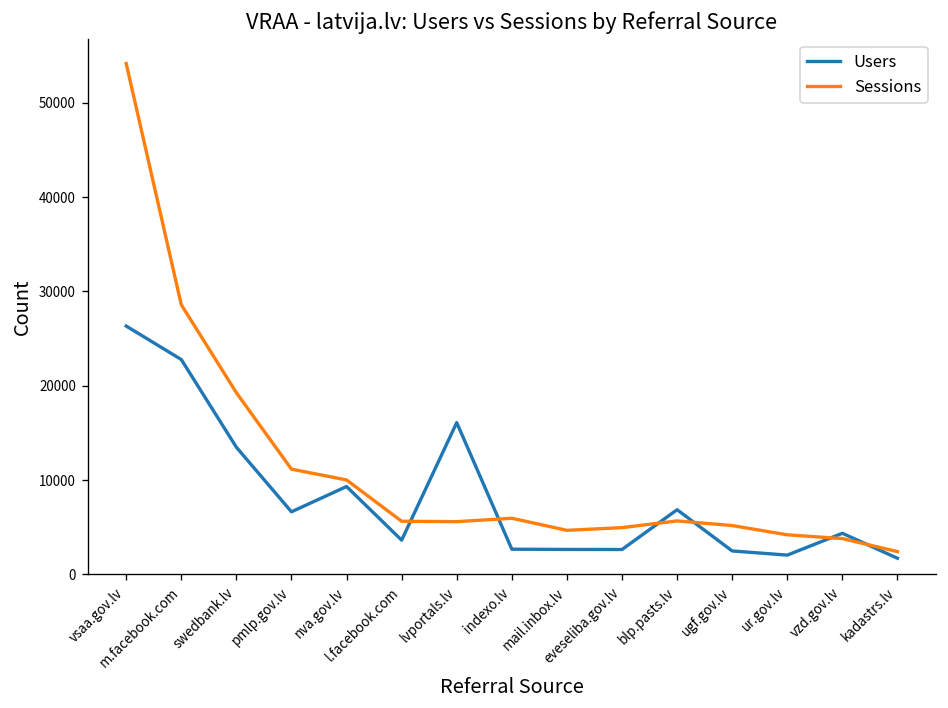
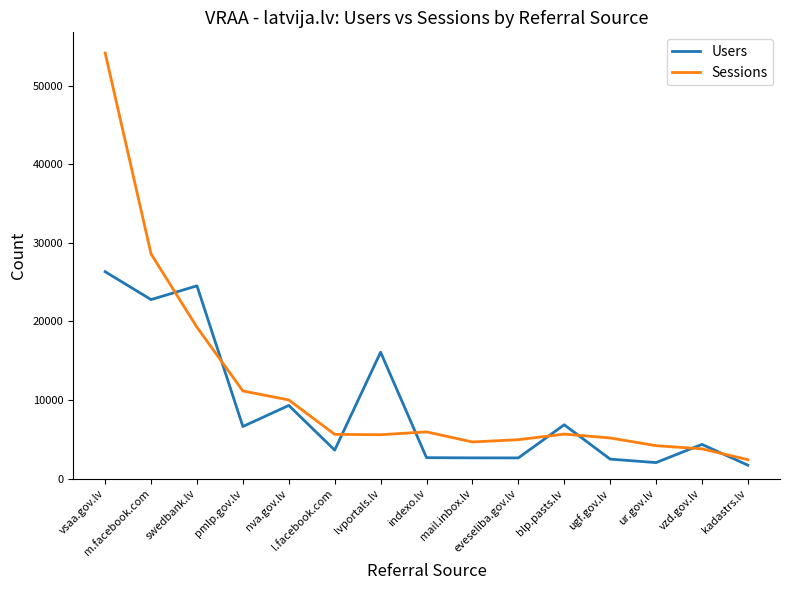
  {
    "Users": {
      "vsaa.gov.lv": 26000,
      "m.facebook.com": 23000,
-     "swedbank.lv": 13000,
+     "swedbank.lv": 25000,
      "pmlp.gov.lv": 7000,
      "nva.gov.lv": 9000,
      "l.facebook.com": 4000,
      "lvportals.lv": 16000,
      "indexo.lv": 3000,
      "mail.inbox.lv": 3000,
      "eveseliba.gov.lv": 3000,
      "blp.pasts.lv": 7000,
      "ugf.gov.lv": 2000,
      "ur.gov.lv": 2000,
      "vzd.gov.lv": 4000,
      "kadastrs.lv": 2000
    },
    "Sessions": {
      "vsaa.gov.lv": 54000,
      "m.facebook.com": 29000,
      "swedbank.lv": 19000,
      "pmlp.gov.lv": 11000,
      "nva.gov.lv": 10000,
      "l.facebook.com": 6000,
      "lvportals.lv": 6000,
      "indexo.lv": 6000,
      "mail.inbox.lv": 5000,
      "eveseliba.gov.lv": 5000,
      "blp.pasts.lv": 6000,
      "ugf.gov.lv": 5000,
      "ur.gov.lv": 4000,
      "vzd.gov.lv": 4000,
      "kadastrs.lv": 2000
    }
  }
